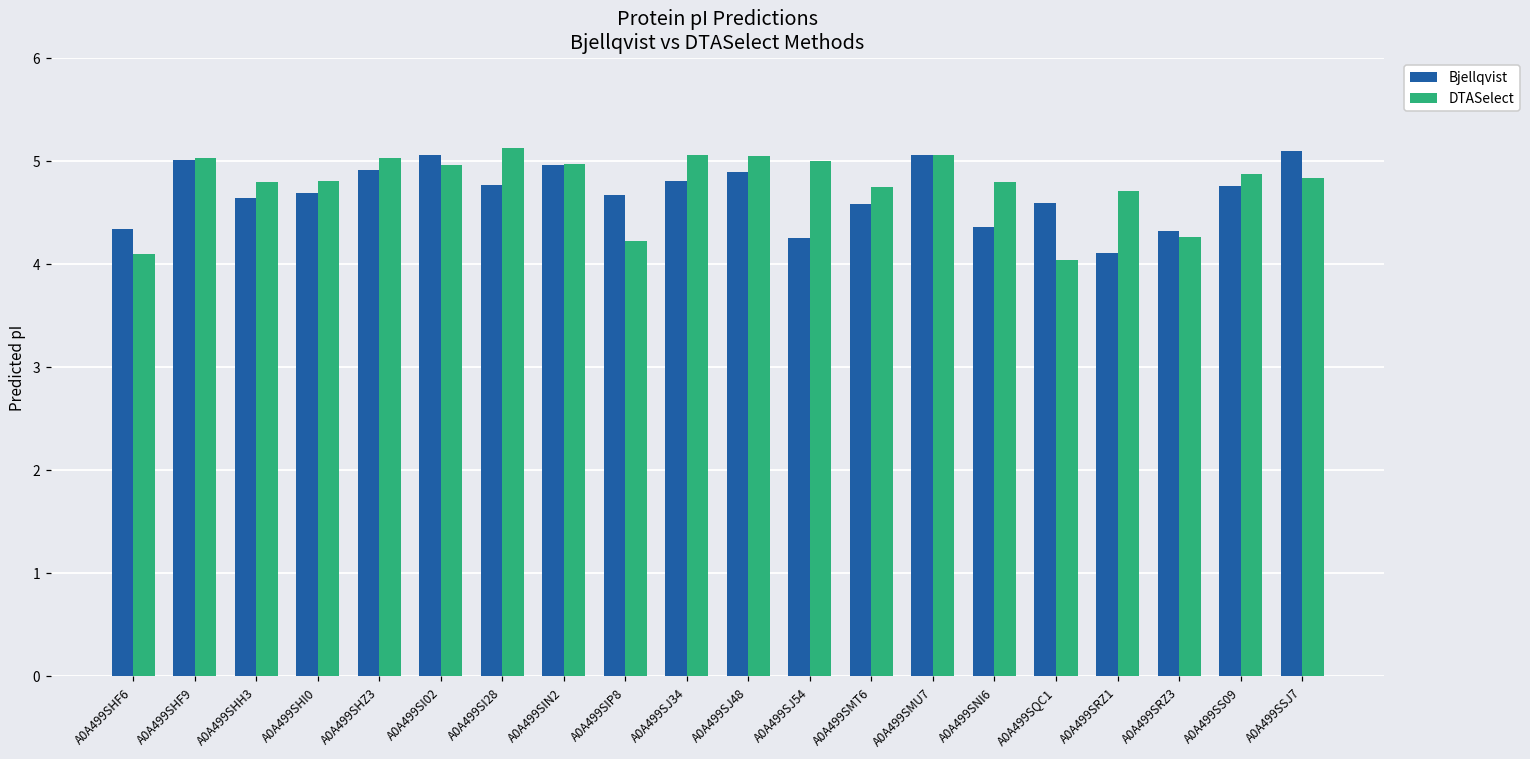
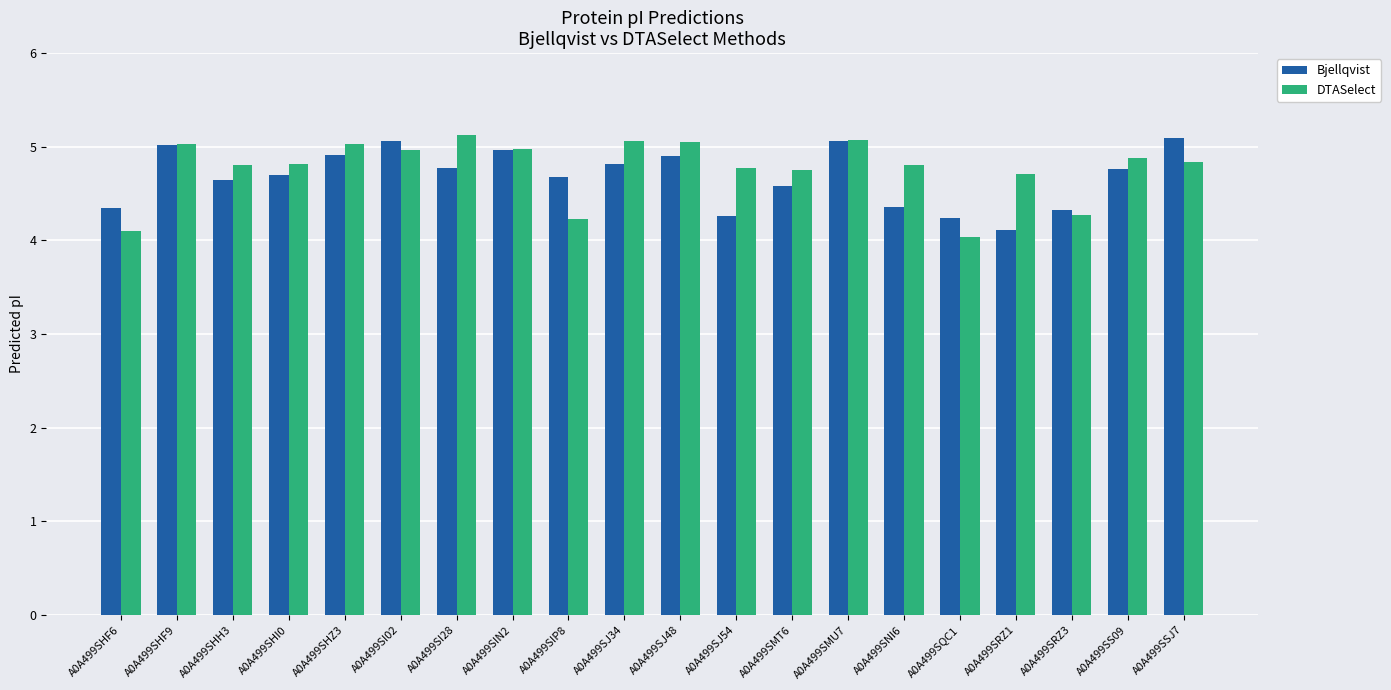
  {
    "Bjellqvist": {
      "A0A499SHF6": 4.3,
      "A0A499SHF9": 5.0,
      "A0A499SHH3": 4.6,
      "A0A499SHI0": 4.7,
      "A0A499SHZ3": 4.9,
      "A0A499SI02": 5.1,
      "A0A499SI28": 4.8,
      "A0A499SIN2": 5.0,
      "A0A499SIP8": 4.7,
      "A0A499SJ34": 4.8,
      "A0A499SJ48": 4.9,
      "A0A499SJ54": 4.3,
      "A0A499SMT6": 4.6,
      "A0A499SMU7": 5.1,
      "A0A499SNI6": 4.4,
-     "A0A499SQC1": 4.6,
+     "A0A499SQC1": 4.2,
      "A0A499SRZ1": 4.1,
      "A0A499SRZ3": 4.3,
      "A0A499SS09": 4.8,
      "A0A499SSJ7": 5.1
    },
    "DTASelect": {
      "A0A499SHF6": 4.1,
      "A0A499SHF9": 5.0,
      "A0A499SHH3": 4.8,
      "A0A499SHI0": 4.8,
      "A0A499SHZ3": 5.0,
      "A0A499SI02": 5.0,
      "A0A499SI28": 5.1,
      "A0A499SIN2": 5.0,
      "A0A499SIP8": 4.2,
      "A0A499SJ34": 5.1,
      "A0A499SJ48": 5.1,
-     "A0A499SJ54": 5.0,
+     "A0A499SJ54": 4.8,
      "A0A499SMT6": 4.7,
      "A0A499SMU7": 5.1,
      "A0A499SNI6": 4.8,
      "A0A499SQC1": 4.0,
      "A0A499SRZ1": 4.7,
      "A0A499SRZ3": 4.3,
      "A0A499SS09": 4.9,
      "A0A499SSJ7": 4.8
    }
  }
